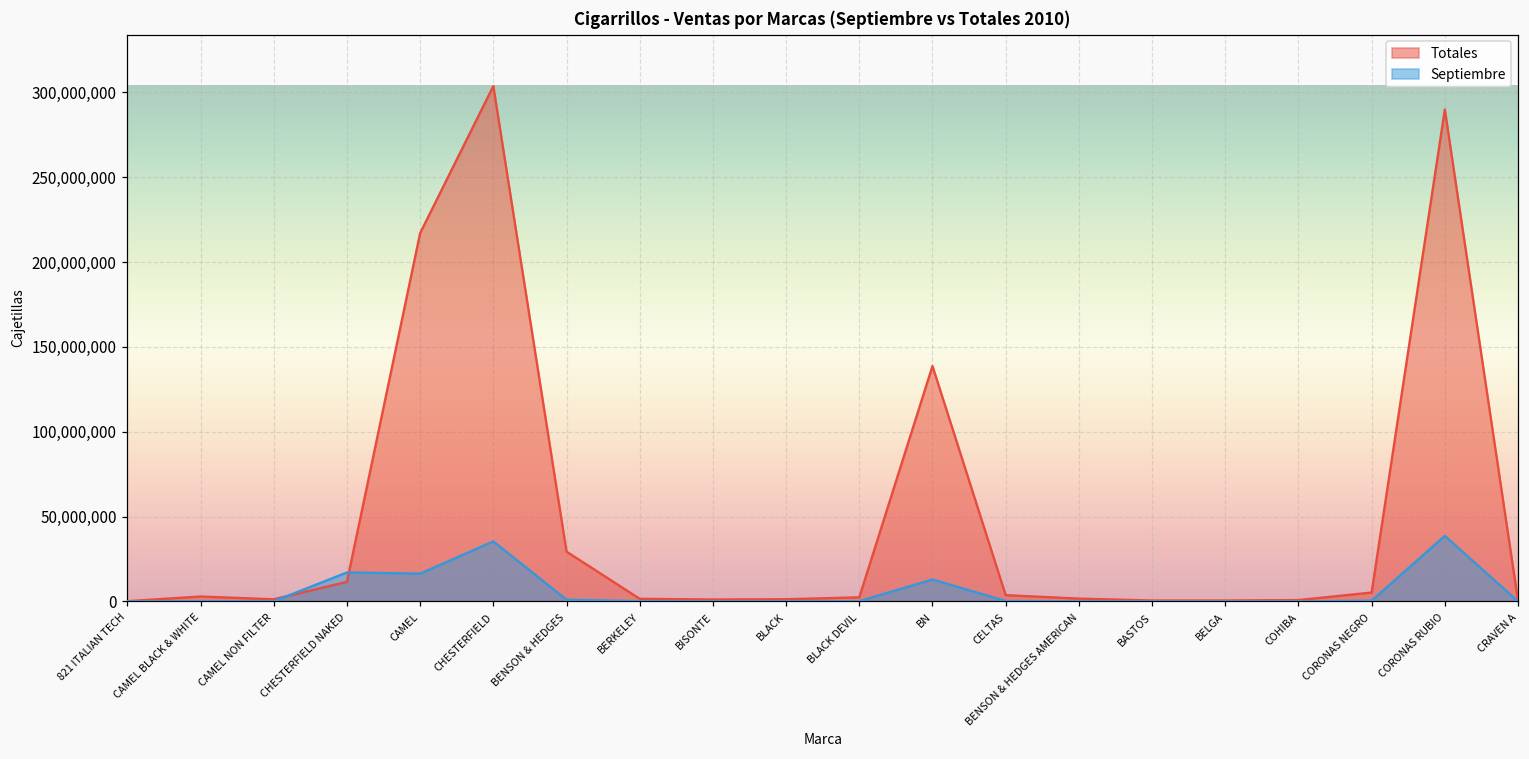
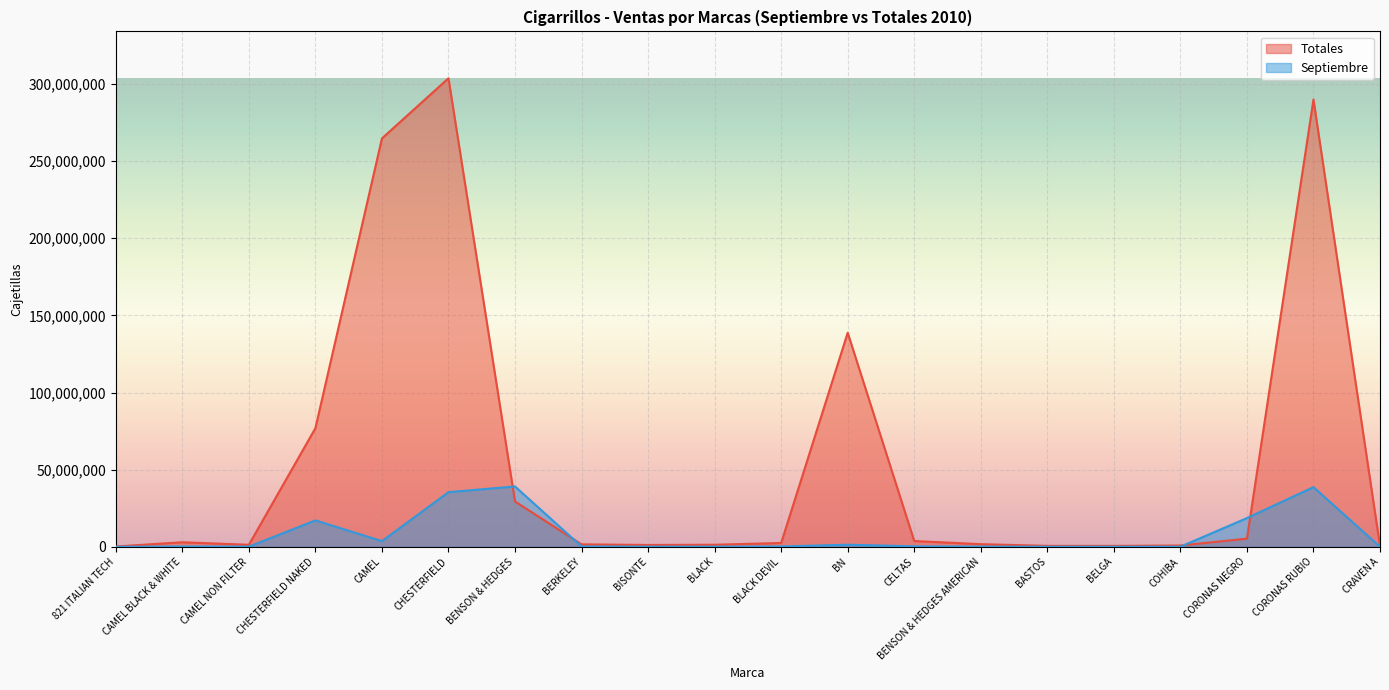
  {
    "Totales": {
      "CAMEL BLACK & WHITE": "3,000,000",
-     "CHESTERFIELD NAKED": "12,000,000",
-     "CAMEL": "217,000,000",
+     "CHESTERFIELD NAKED": "77,000,000",
+     "CAMEL": "265,000,000",
      "CHESTERFIELD": "304,000,000",
      "BENSON & HEDGES": "29,000,000",
      "BLACK DEVIL": "2,000,000",
      "BN": "139,000,000",
      "CELTAS": "4,000,000",
      "CORONAS NEGRO": "5,000,000",
      "CORONAS RUBIO": "290,000,000"
    },
    "Septiembre": {
      "CAMEL BLACK & WHITE": "0",
      "CHESTERFIELD NAKED": "17,000,000",
-     "CAMEL": "16,000,000",
+     "CAMEL": "4,000,000",
      "CHESTERFIELD": "35,000,000",
-     "BENSON & HEDGES": "1,000,000",
+     "BENSON & HEDGES": "39,000,000",
      "BLACK DEVIL": "0",
-     "BN": "13,000,000",
+     "BN": "1,000,000",
      "CELTAS": "0",
-     "CORONAS NEGRO": "0",
+     "CORONAS NEGRO": "19,000,000",
      "CORONAS RUBIO": "39,000,000"
    }
  }
